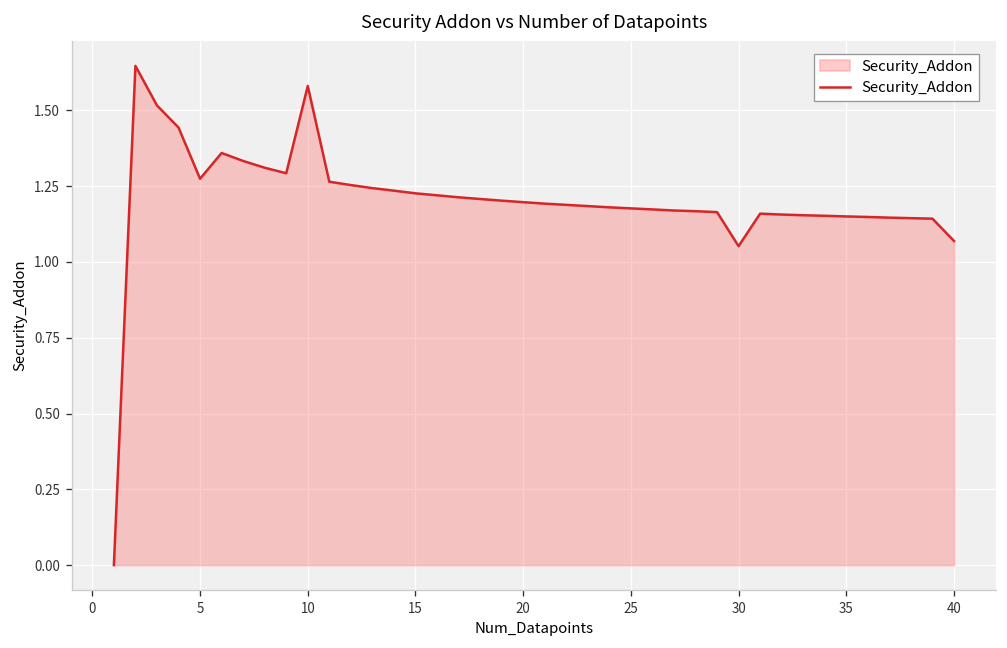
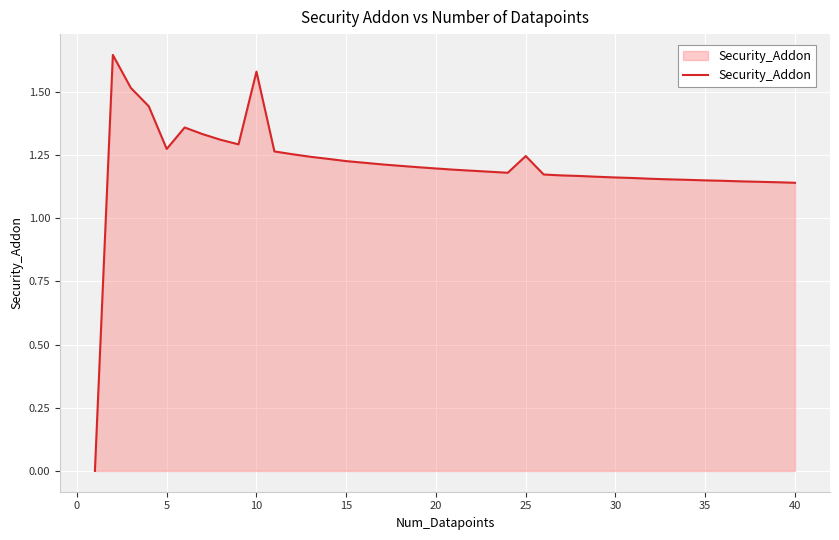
  {
    "5": 1.27,
    "10": 1.58,
    "15": 1.23,
    "20": 1.20,
-   "25": 1.18,
-   "30": 1.05,
+   "25": 1.25,
+   "30": 1.16,
    "35": 1.15,
-   "40": 1.07
+   "40": 1.14
  }
